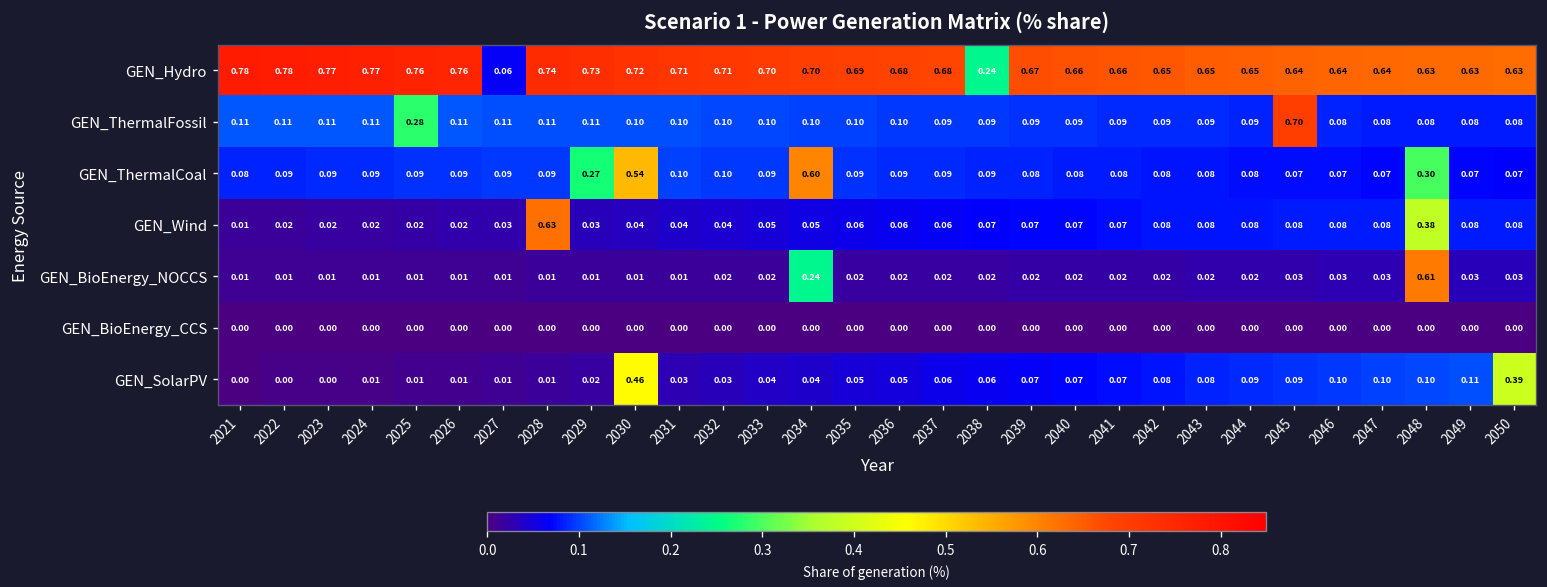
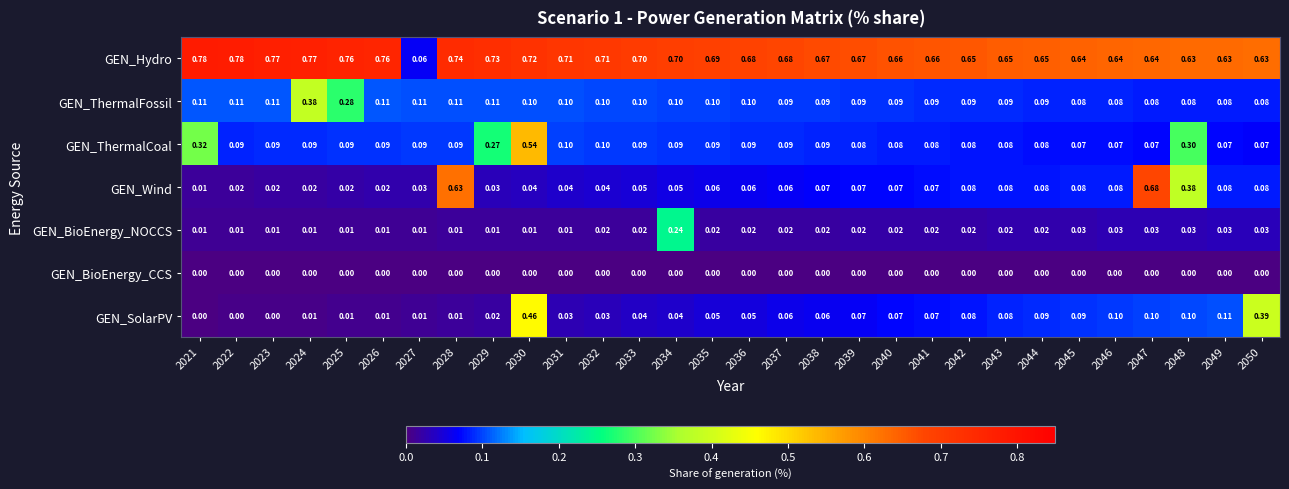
  {
    "GEN_Hydro": {
      "2021": 0.78,
      "2022": 0.78,
      "2023": 0.77,
      "2024": 0.77,
      "2025": 0.76,
      "2026": 0.76,
      "2027": 0.06,
      "2028": 0.74,
      "2029": 0.73,
      "2030": 0.72,
      "2031": 0.71,
      "2032": 0.71,
      "2033": 0.70,
      "2034": 0.70,
      "2035": 0.69,
      "2036": 0.68,
      "2037": 0.68,
-     "2038": 0.24,
+     "2038": 0.67,
      "2039": 0.67,
      "2040": 0.66,
      "2041": 0.66,
      "2042": 0.65,
      "2043": 0.65,
      "2044": 0.65,
      "2045": 0.64,
      "2046": 0.64,
      "2047": 0.64,
      "2048": 0.63,
      "2049": 0.63,
      "2050": 0.63
    },
    "GEN_ThermalFossil": {
      "2021": 0.11,
      "2022": 0.11,
      "2023": 0.11,
-     "2024": 0.11,
+     "2024": 0.38,
      "2025": 0.28,
      "2026": 0.11,
      "2027": 0.11,
      "2028": 0.11,
      "2029": 0.11,
      "2030": 0.10,
      "2031": 0.10,
      "2032": 0.10,
      "2033": 0.10,
      "2034": 0.10,
      "2035": 0.10,
      "2036": 0.10,
      "2037": 0.09,
      "2038": 0.09,
      "2039": 0.09,
      "2040": 0.09,
      "2041": 0.09,
      "2042": 0.09,
      "2043": 0.09,
      "2044": 0.09,
-     "2045": 0.70,
+     "2045": 0.08,
      "2046": 0.08,
      "2047": 0.08,
      "2048": 0.08,
      "2049": 0.08,
      "2050": 0.08
    },
    "GEN_ThermalCoal": {
-     "2021": 0.08,
+     "2021": 0.32,
      "2022": 0.09,
      "2023": 0.09,
      "2024": 0.09,
      "2025": 0.09,
      "2026": 0.09,
      "2027": 0.09,
      "2028": 0.09,
      "2029": 0.27,
      "2030": 0.54,
      "2031": 0.10,
      "2032": 0.10,
      "2033": 0.09,
-     "2034": 0.60,
+     "2034": 0.09,
      "2035": 0.09,
      "2036": 0.09,
      "2037": 0.09,
      "2038": 0.09,
      "2039": 0.08,
      "2040": 0.08,
      "2041": 0.08,
      "2042": 0.08,
      "2043": 0.08,
      "2044": 0.08,
      "2045": 0.07,
      "2046": 0.07,
      "2047": 0.07,
      "2048": 0.30,
      "2049": 0.07,
      "2050": 0.07
    },
    "GEN_Wind": {
      "2021": 0.01,
      "2022": 0.02,
      "2023": 0.02,
      "2024": 0.02,
      "2025": 0.02,
      "2026": 0.02,
      "2027": 0.03,
      "2028": 0.63,
      "2029": 0.03,
      "2030": 0.04,
      "2031": 0.04,
      "2032": 0.04,
      "2033": 0.05,
      "2034": 0.05,
      "2035": 0.06,
      "2036": 0.06,
      "2037": 0.06,
      "2038": 0.07,
      "2039": 0.07,
      "2040": 0.07,
      "2041": 0.07,
      "2042": 0.08,
      "2043": 0.08,
      "2044": 0.08,
      "2045": 0.08,
      "2046": 0.08,
-     "2047": 0.08,
+     "2047": 0.68,
      "2048": 0.38,
      "2049": 0.08,
      "2050": 0.08
    },
    "GEN_BioEnergy_NOCCS": {
      "2021": 0.01,
      "2022": 0.01,
      "2023": 0.01,
      "2024": 0.01,
      "2025": 0.01,
      "2026": 0.01,
      "2027": 0.01,
      "2028": 0.01,
      "2029": 0.01,
      "2030": 0.01,
      "2031": 0.01,
      "2032": 0.02,
      "2033": 0.02,
      "2034": 0.24,
      "2035": 0.02,
      "2036": 0.02,
      "2037": 0.02,
      "2038": 0.02,
      "2039": 0.02,
      "2040": 0.02,
      "2041": 0.02,
      "2042": 0.02,
      "2043": 0.02,
      "2044": 0.02,
      "2045": 0.03,
      "2046": 0.03,
      "2047": 0.03,
-     "2048": 0.61,
+     "2048": 0.03,
      "2049": 0.03,
      "2050": 0.03
    }
  }
